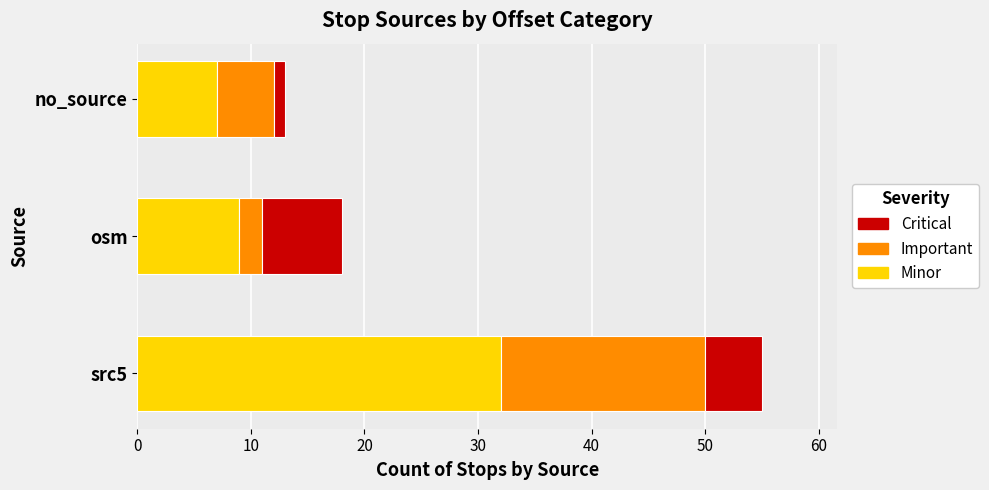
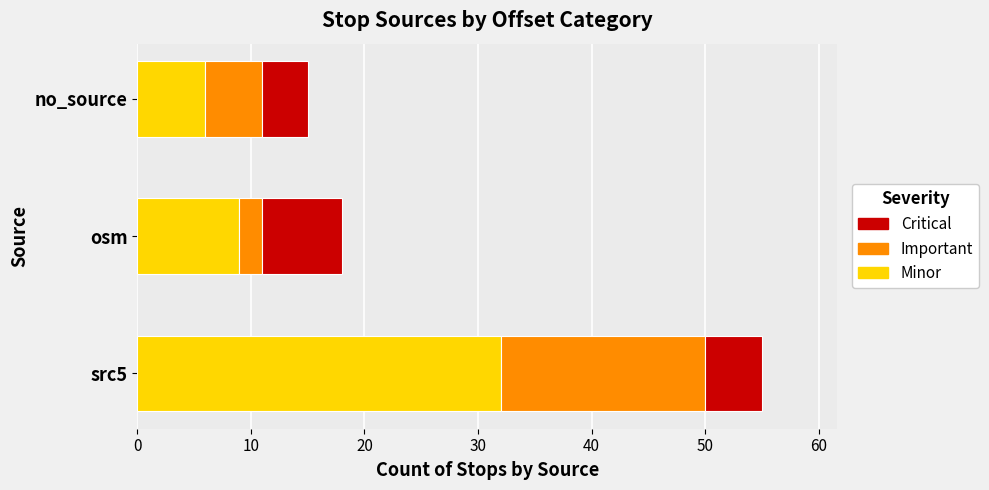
  {
    "Minor": {
-     "no_source": 7,
+     "no_source": 6,
      "osm": 9,
      "src5": 32
    },
    "Important": {
      "no_source": 5,
      "osm": 2,
      "src5": 18
    },
    "Critical": {
-     "no_source": 1,
+     "no_source": 4,
      "osm": 7,
      "src5": 5
    }
  }
